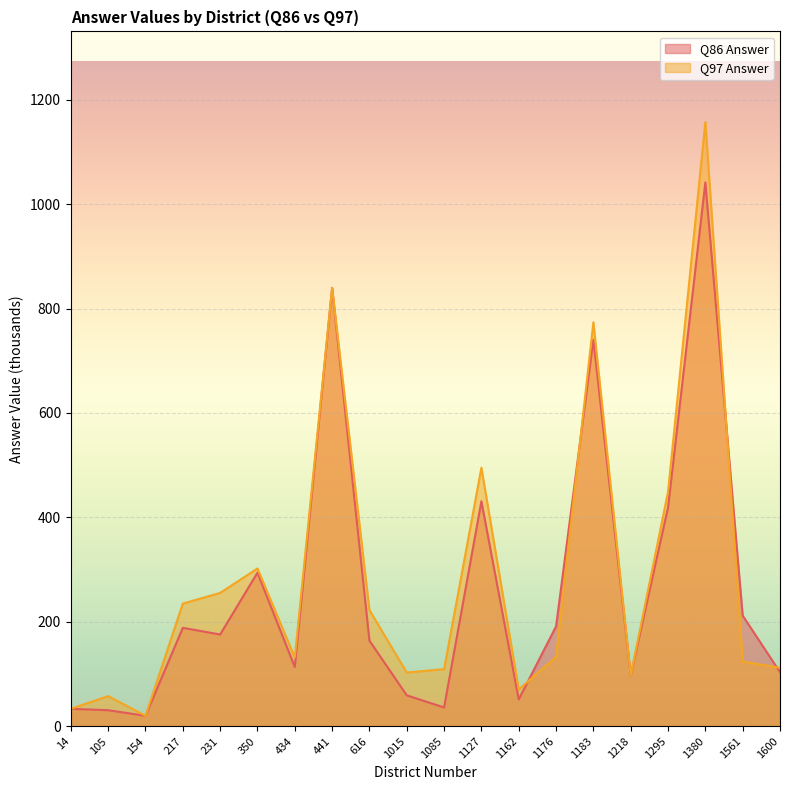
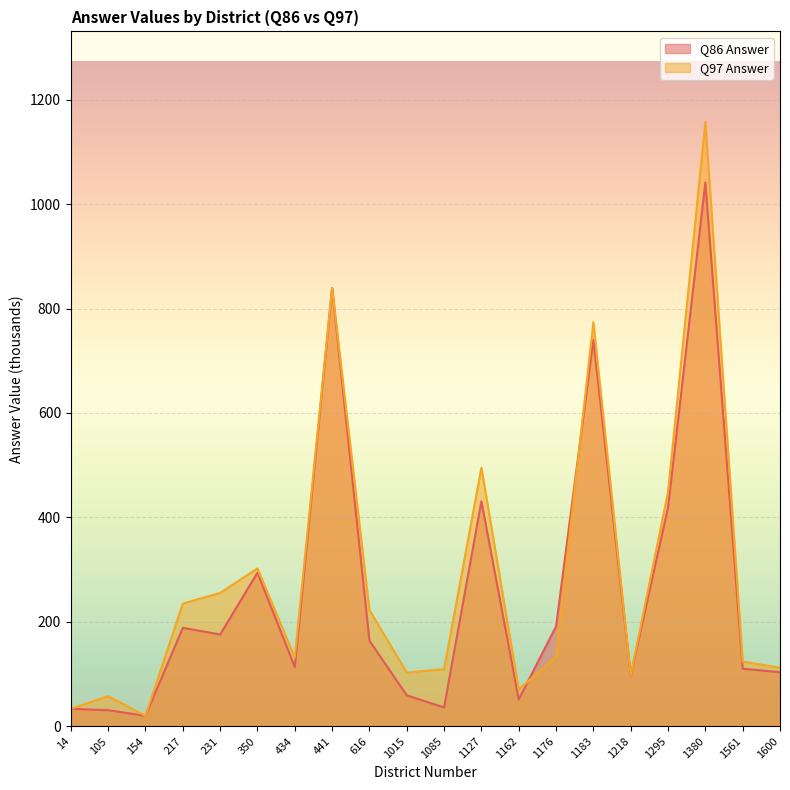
  {
    "Q86 Answer": {
      "105": 30,
      "217": 190,
      "231": 180,
      "350": 290,
      "434": 110,
      "616": 160,
      "1015": 60,
      "1085": 40,
      "1127": 430,
      "1162": 50,
      "1176": 190,
      "1183": 740,
      "1295": 420,
      "1380": 1040,
-     "1561": 210,
+     "1561": 110,
      "1600": 100
    },
    "Q97 Answer": {
      "105": 60,
      "217": 230,
      "231": 260,
      "350": 300,
      "434": 130,
      "616": 220,
      "1015": 100,
      "1085": 110,
      "1127": 500,
      "1162": 70,
      "1176": 130,
      "1183": 770,
      "1295": 450,
      "1380": 1160,
      "1561": 120,
      "1600": 110
    }
  }
